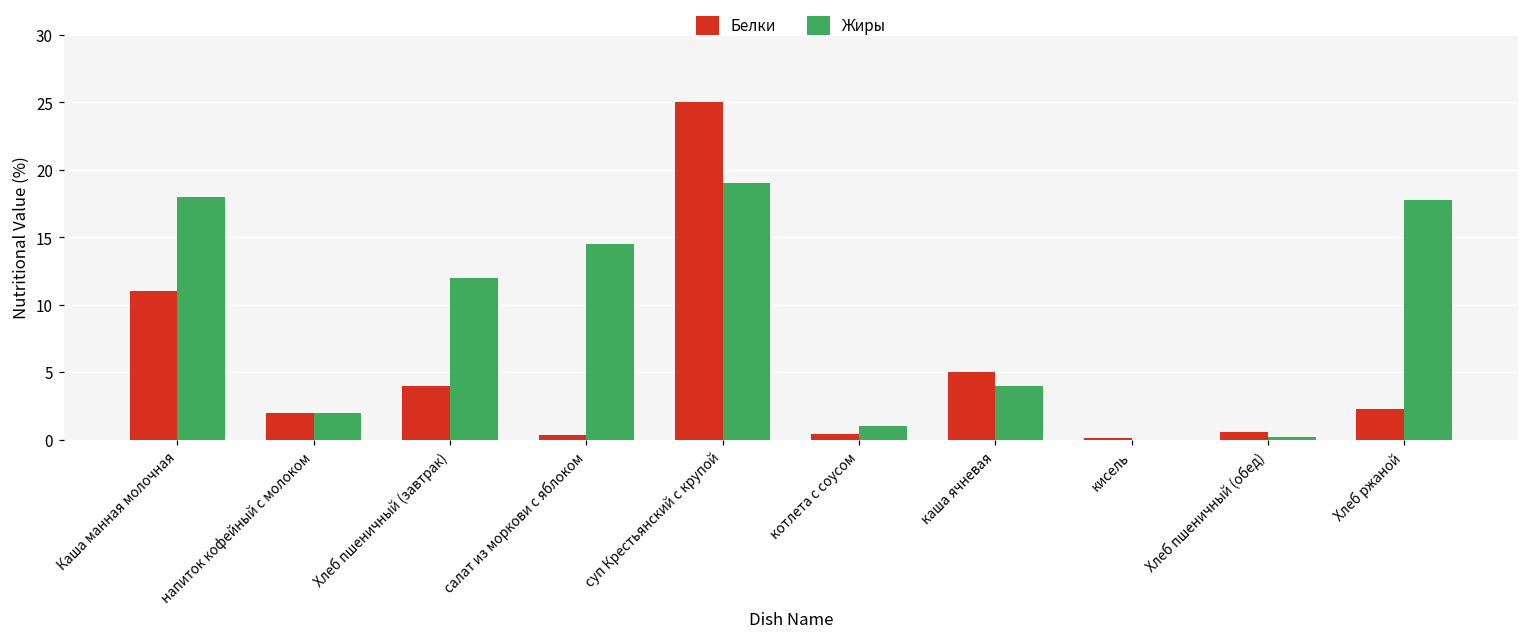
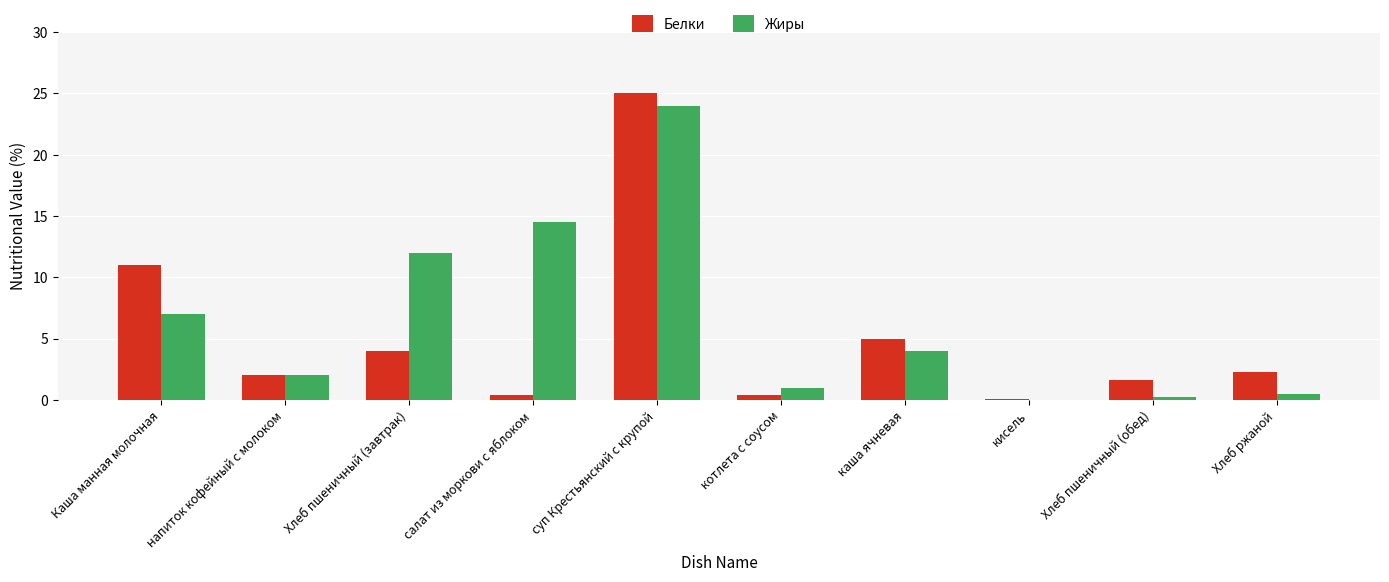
  {
    "Белки": {
      "Каша манная молочная": 11.0,
      "напиток кофейный с молоком": 2.0,
      "Хлеб пшеничный (завтрак)": 4.0,
      "салат из моркови с яблоком": 0.4,
      "суп Крестьянский с крупой": 25.0,
      "котлета с соусом": 0.4,
      "каша ячневая": 5.0,
-     "Хлеб пшеничный (обед)": 0.5,
+     "Хлеб пшеничный (обед)": 1.6,
      "Хлеб ржаной": 2.2
    },
    "Жиры": {
-     "Каша манная молочная": 18,
+     "Каша манная молочная": 7,
      "напиток кофейный с молоком": 2.0,
      "Хлеб пшеничный (завтрак)": 12.0,
      "салат из моркови с яблоком": 14.5,
-     "суп Крестьянский с крупой": 19,
+     "суп Крестьянский с крупой": 24,
      "котлета с соусом": 1.0,
      "каша ячневая": 4.0,
      "кисель": 0.0,
-     "Хлеб ржаной": 17.8
+     "Хлеб ржаной": 0.4
    }
  }
